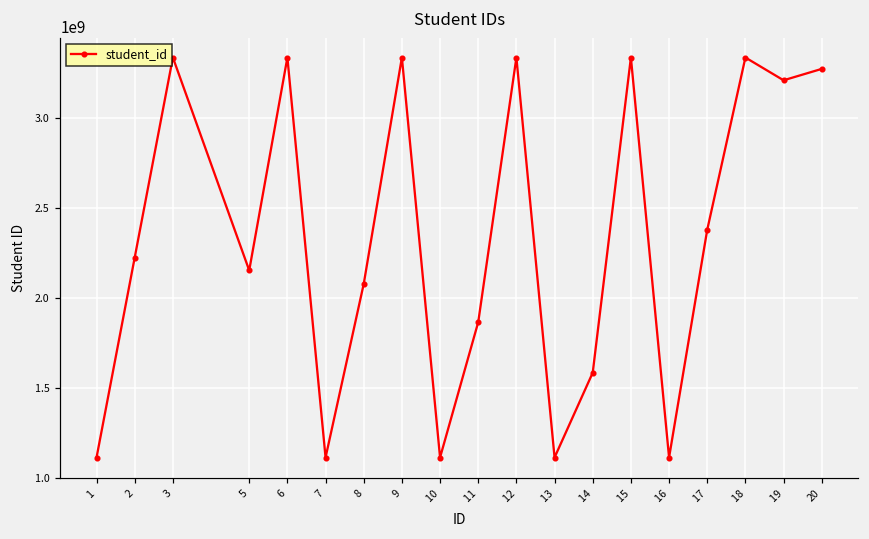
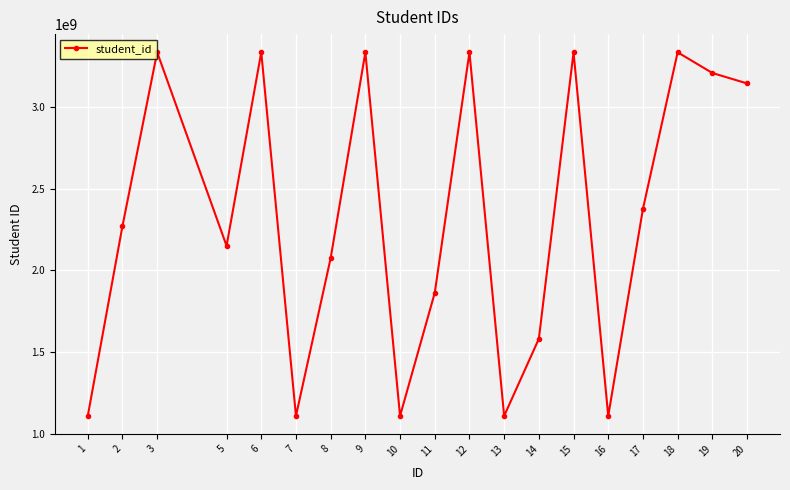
  {
    "1": 1110000000,
-   "2": 2220000000,
+   "2": 2270000000,
    "3": 3330000000,
    "5": 2150000000,
    "6": 3330000000,
    "7": 1110000000,
    "8": 2080000000,
    "9": 3330000000,
    "10": 1110000000,
    "11": 1860000000,
    "12": 3330000000,
    "13": 1110000000,
    "14": 1580000000,
    "15": 3330000000,
    "16": 1110000000,
    "17": 2380000000,
    "18": 3330000000,
    "19": 3210000000,
-   "20": 3270000000
+   "20": 3140000000
  }
